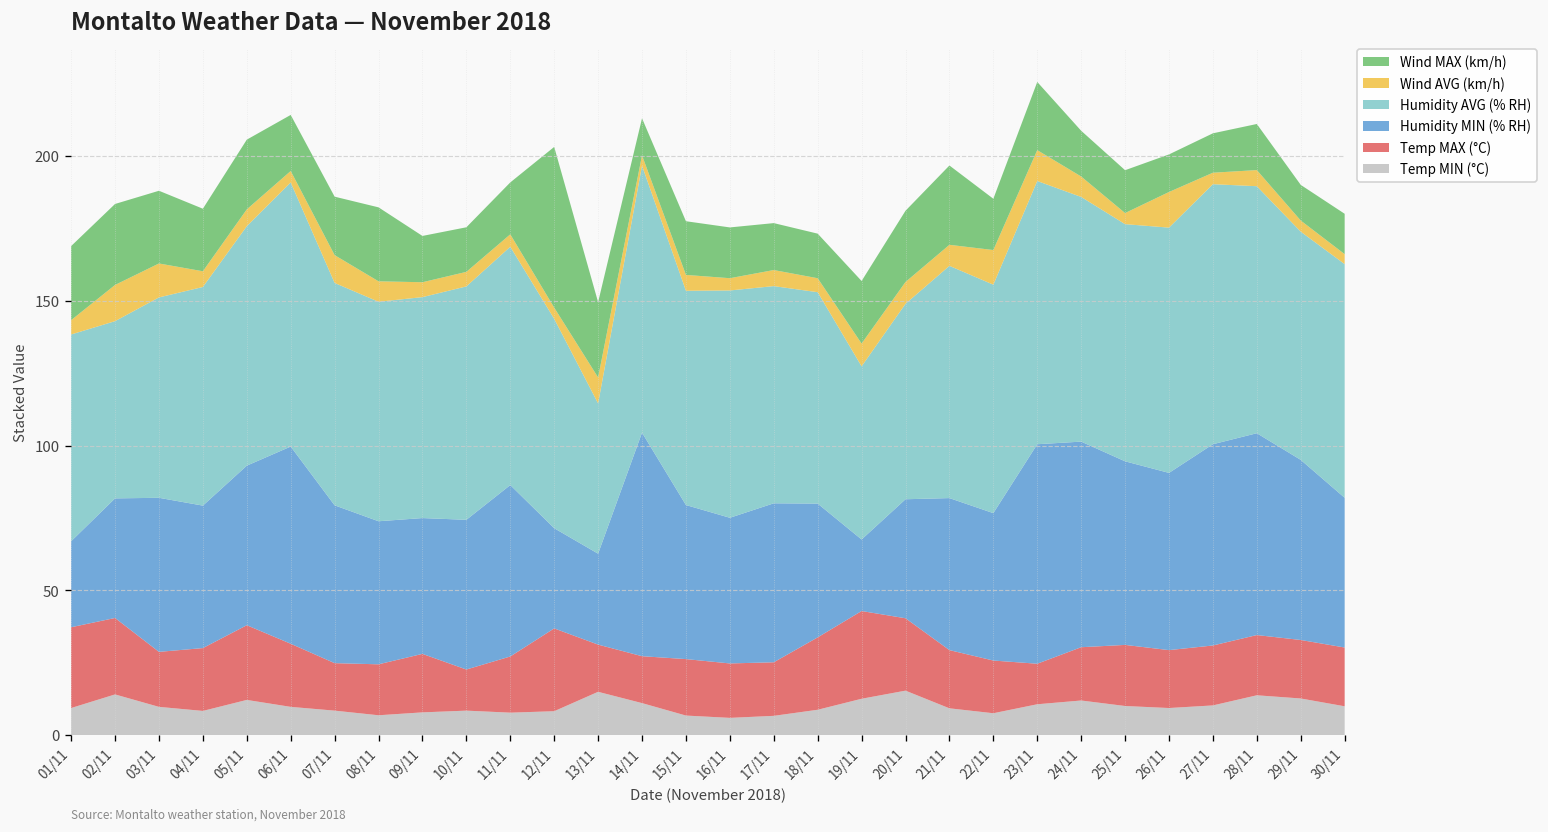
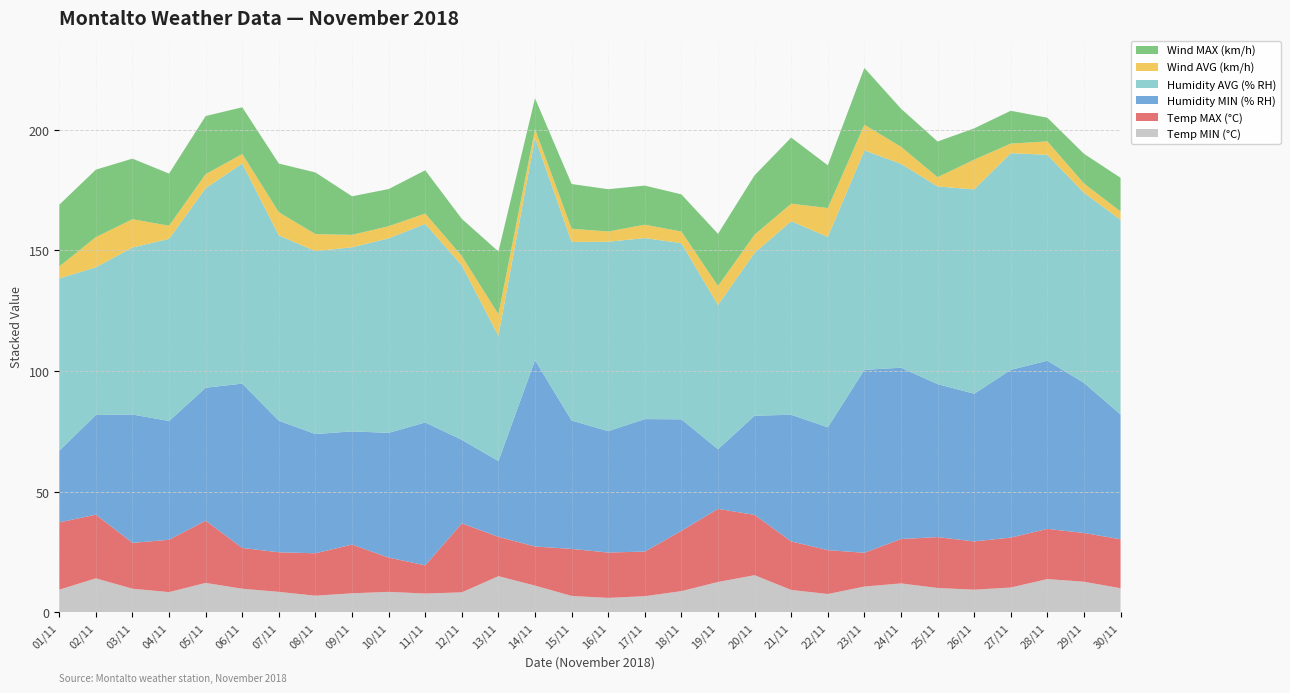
  {
    "Temp MIN (°C)": {
      "01/11": 9,
      "02/11": 14,
      "03/11": 10,
      "04/11": 8,
      "05/11": 12,
      "06/11": 10,
      "07/11": 9,
      "08/11": 7,
      "09/11": 8,
      "10/11": 9,
      "11/11": 8,
      "12/11": 8,
      "13/11": 15,
      "14/11": 11,
      "15/11": 7,
      "16/11": 6,
      "17/11": 7,
      "18/11": 9,
      "19/11": 13,
      "20/11": 15,
      "21/11": 9,
      "22/11": 8,
      "23/11": 11,
      "24/11": 12,
      "25/11": 10,
      "26/11": 9,
      "27/11": 10,
      "28/11": 14,
      "29/11": 13,
      "30/11": 10
    },
    "Temp MAX (°C)": {
      "01/11": 28,
      "02/11": 26,
      "03/11": 19,
      "04/11": 22,
      "05/11": 26,
-     "06/11": 22,
+     "06/11": 17,
      "07/11": 16,
      "08/11": 18,
      "09/11": 20,
      "10/11": 14,
-     "11/11": 19,
+     "11/11": 12,
      "12/11": 29,
      "13/11": 16,
      "14/11": 16,
      "15/11": 20,
      "16/11": 19,
      "17/11": 19,
      "18/11": 25,
      "19/11": 30,
      "20/11": 25,
      "21/11": 20,
      "22/11": 18,
      "23/11": 14,
      "24/11": 18,
      "25/11": 21,
      "26/11": 20,
      "27/11": 21,
      "28/11": 21,
      "29/11": 20,
      "30/11": 20
    },
    "Wind AVG (km/h)": {
      "01/11": 5,
      "02/11": 13,
      "03/11": 12,
      "04/11": 5,
      "05/11": 6,
      "06/11": 4,
      "07/11": 10,
      "08/11": 7,
      "09/11": 5,
      "10/11": 5,
      "11/11": 4,
      "12/11": 4,
      "13/11": 9,
      "14/11": 4,
      "15/11": 5,
      "16/11": 4,
      "17/11": 6,
      "18/11": 5,
      "19/11": 8,
      "20/11": 8,
      "21/11": 7,
      "22/11": 12,
      "23/11": 11,
      "24/11": 7,
      "25/11": 4,
      "26/11": 12,
      "27/11": 4,
      "28/11": 6,
      "29/11": 4,
      "30/11": 3
    },
    "Wind MAX (km/h)": {
      "01/11": 26,
      "02/11": 28,
      "03/11": 25,
      "04/11": 22,
      "05/11": 24,
      "06/11": 19,
      "07/11": 20,
      "08/11": 26,
      "09/11": 16,
      "10/11": 15,
      "11/11": 18,
-     "12/11": 56,
+     "12/11": 15,
      "13/11": 26,
      "14/11": 13,
      "15/11": 19,
      "16/11": 18,
      "17/11": 16,
      "18/11": 15,
      "19/11": 22,
      "20/11": 25,
      "21/11": 27,
      "22/11": 18,
      "23/11": 24,
      "24/11": 16,
      "25/11": 15,
      "26/11": 13,
      "27/11": 14,
-     "28/11": 16,
+     "28/11": 10,
      "29/11": 12,
      "30/11": 14
    }
  }
